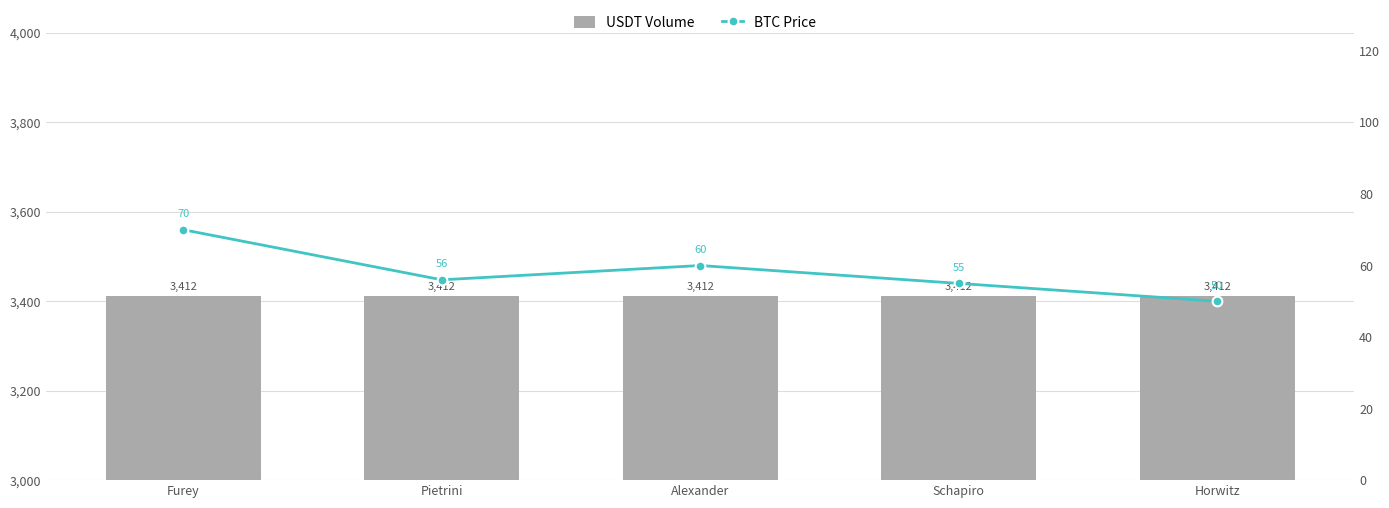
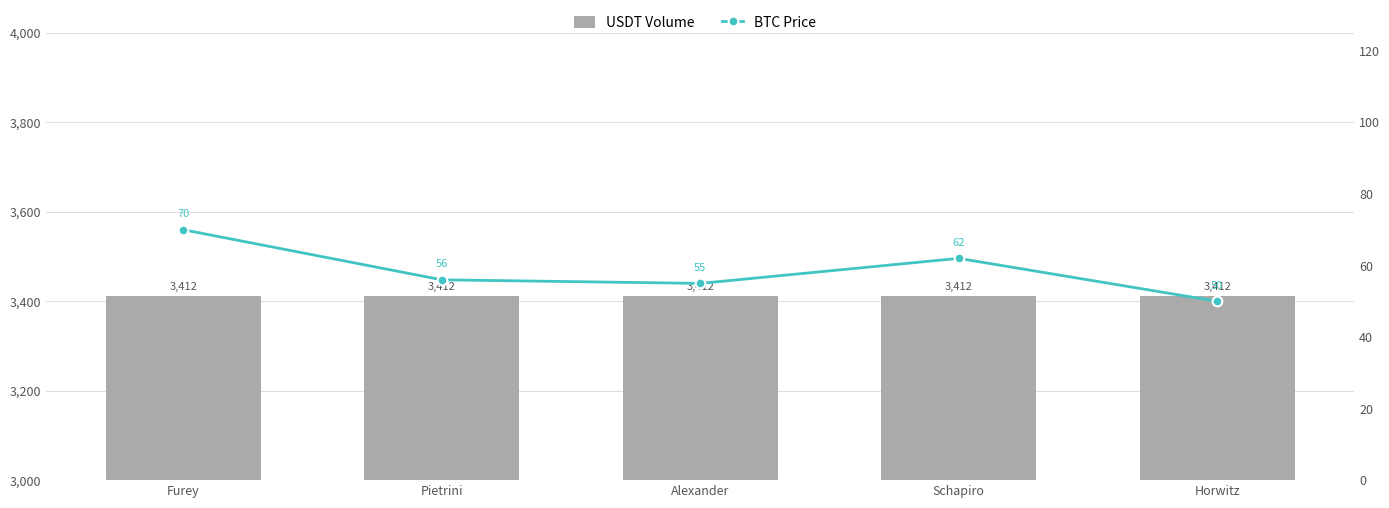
  {
    "USDT Volume": {
      "Furey": "3,412",
      "Pietrini": "3,412",
      "Schapiro": "3,412"
    },
    "BTC Price": {
      "Furey": "70",
      "Pietrini": "56",
-     "Alexander": "60",
-     "Schapiro": "55"
+     "Alexander": "55",
+     "Schapiro": "62"
    }
  }
